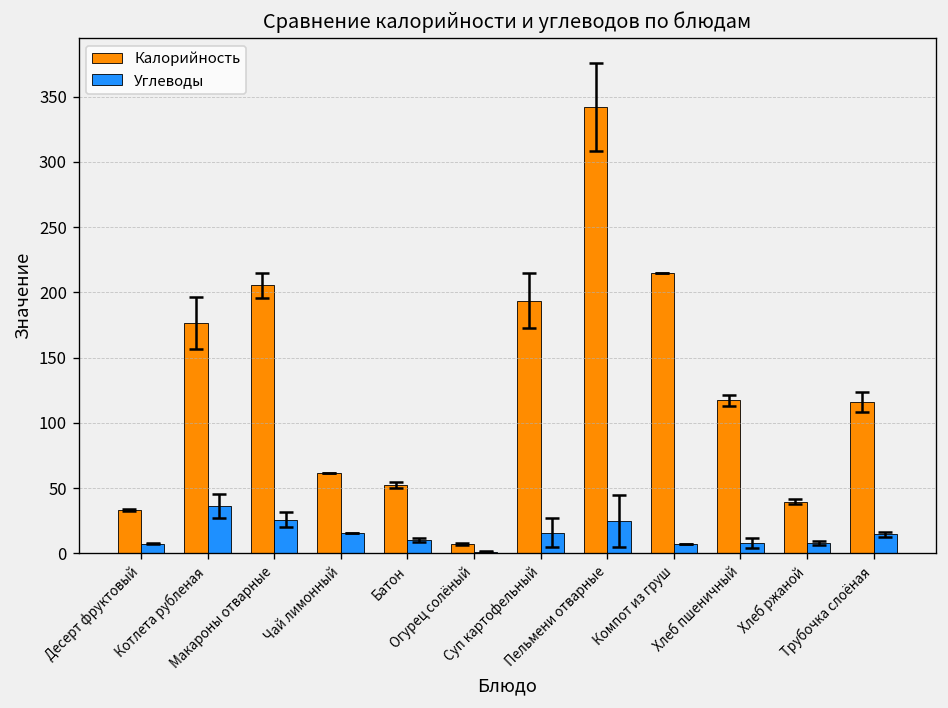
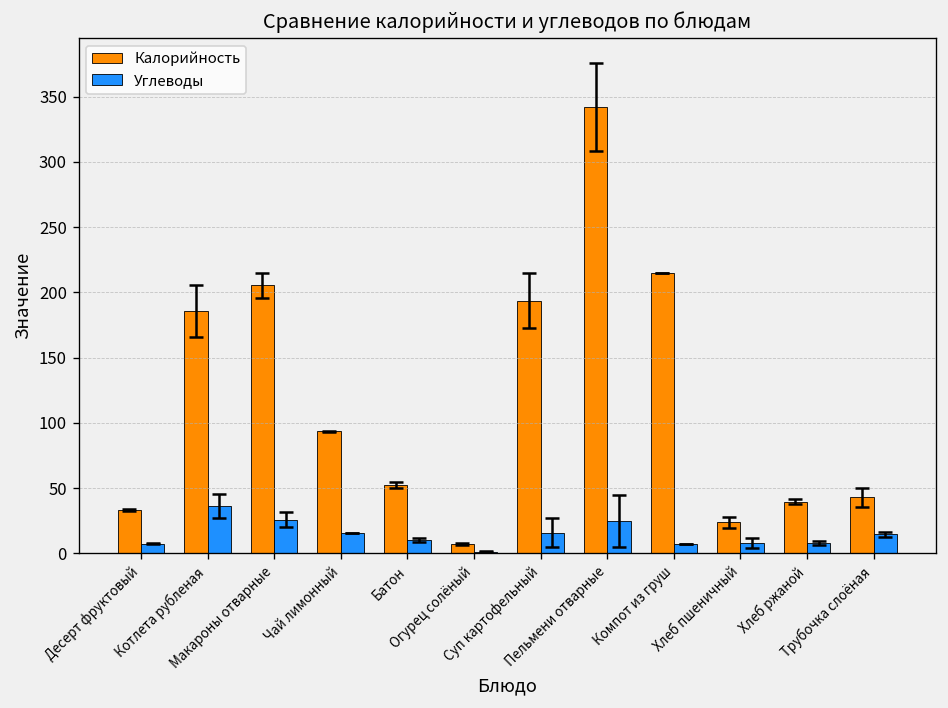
  {
    "Калорийность": {
      "Десерт фруктовый": 33,
-     "Котлета рубленая": 177,
+     "Котлета рубленая": 186,
      "Макароны отварные": 205,
-     "Чай лимонный": 61,
+     "Чай лимонный": 93,
      "Батон": 52,
      "Огурец солёный": 7,
      "Суп картофельный": 194,
      "Пельмени отварные": 342,
      "Компот из груш": 215,
-     "Хлеб пшеничный": 117,
+     "Хлеб пшеничный": 24,
      "Хлеб ржаной": 40,
-     "Трубочка слоёная": 116
+     "Трубочка слоёная": 43
    },
    "Углеводы": {
      "Десерт фруктовый": 7,
      "Котлета рубленая": 36,
      "Макароны отварные": 26,
      "Чай лимонный": 15,
      "Батон": 10,
      "Суп картофельный": 16,
      "Пельмени отварные": 25,
      "Компот из груш": 7,
      "Хлеб пшеничный": 8,
      "Хлеб ржаной": 8,
      "Трубочка слоёная": 14
    }
  }
